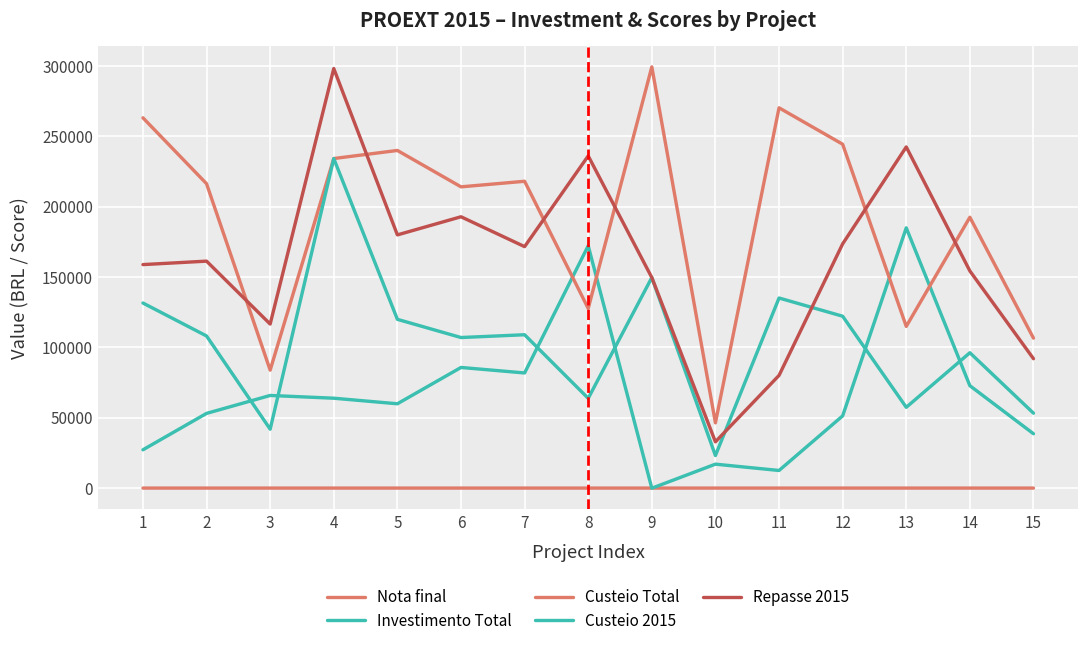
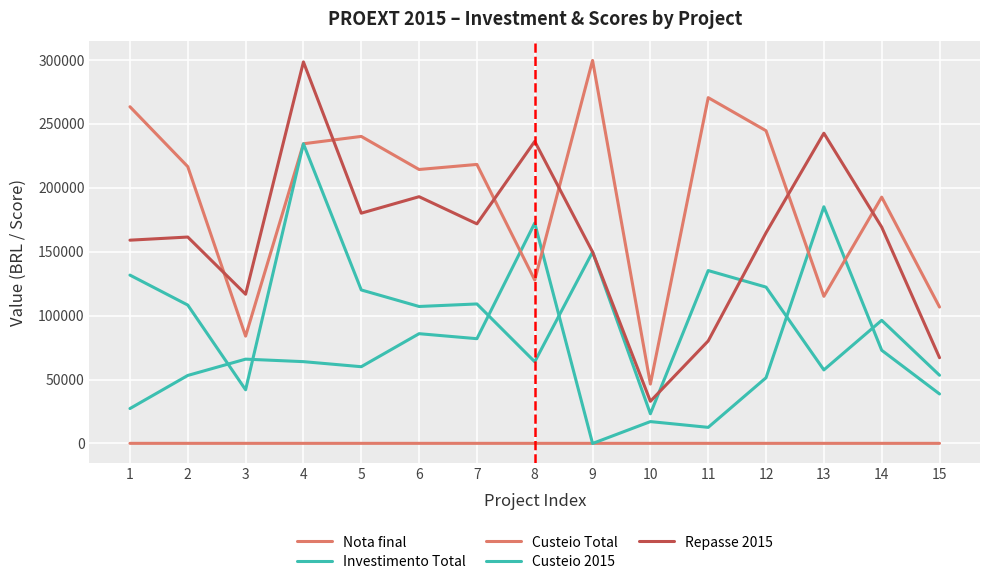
  {
    "Repasse 2015": {
      "1": 159000,
      "2": 161000,
      "3": 117000,
      "4": 298000,
      "5": 180000,
      "6": 193000,
      "7": 172000,
      "8": 236000,
      "10": 33000,
      "11": 80000,
-     "12": 174000,
+     "12": 165000,
      "13": 243000,
-     "14": 154000,
-     "15": 92000
+     "14": 169000,
+     "15": 67000
    }
  }
